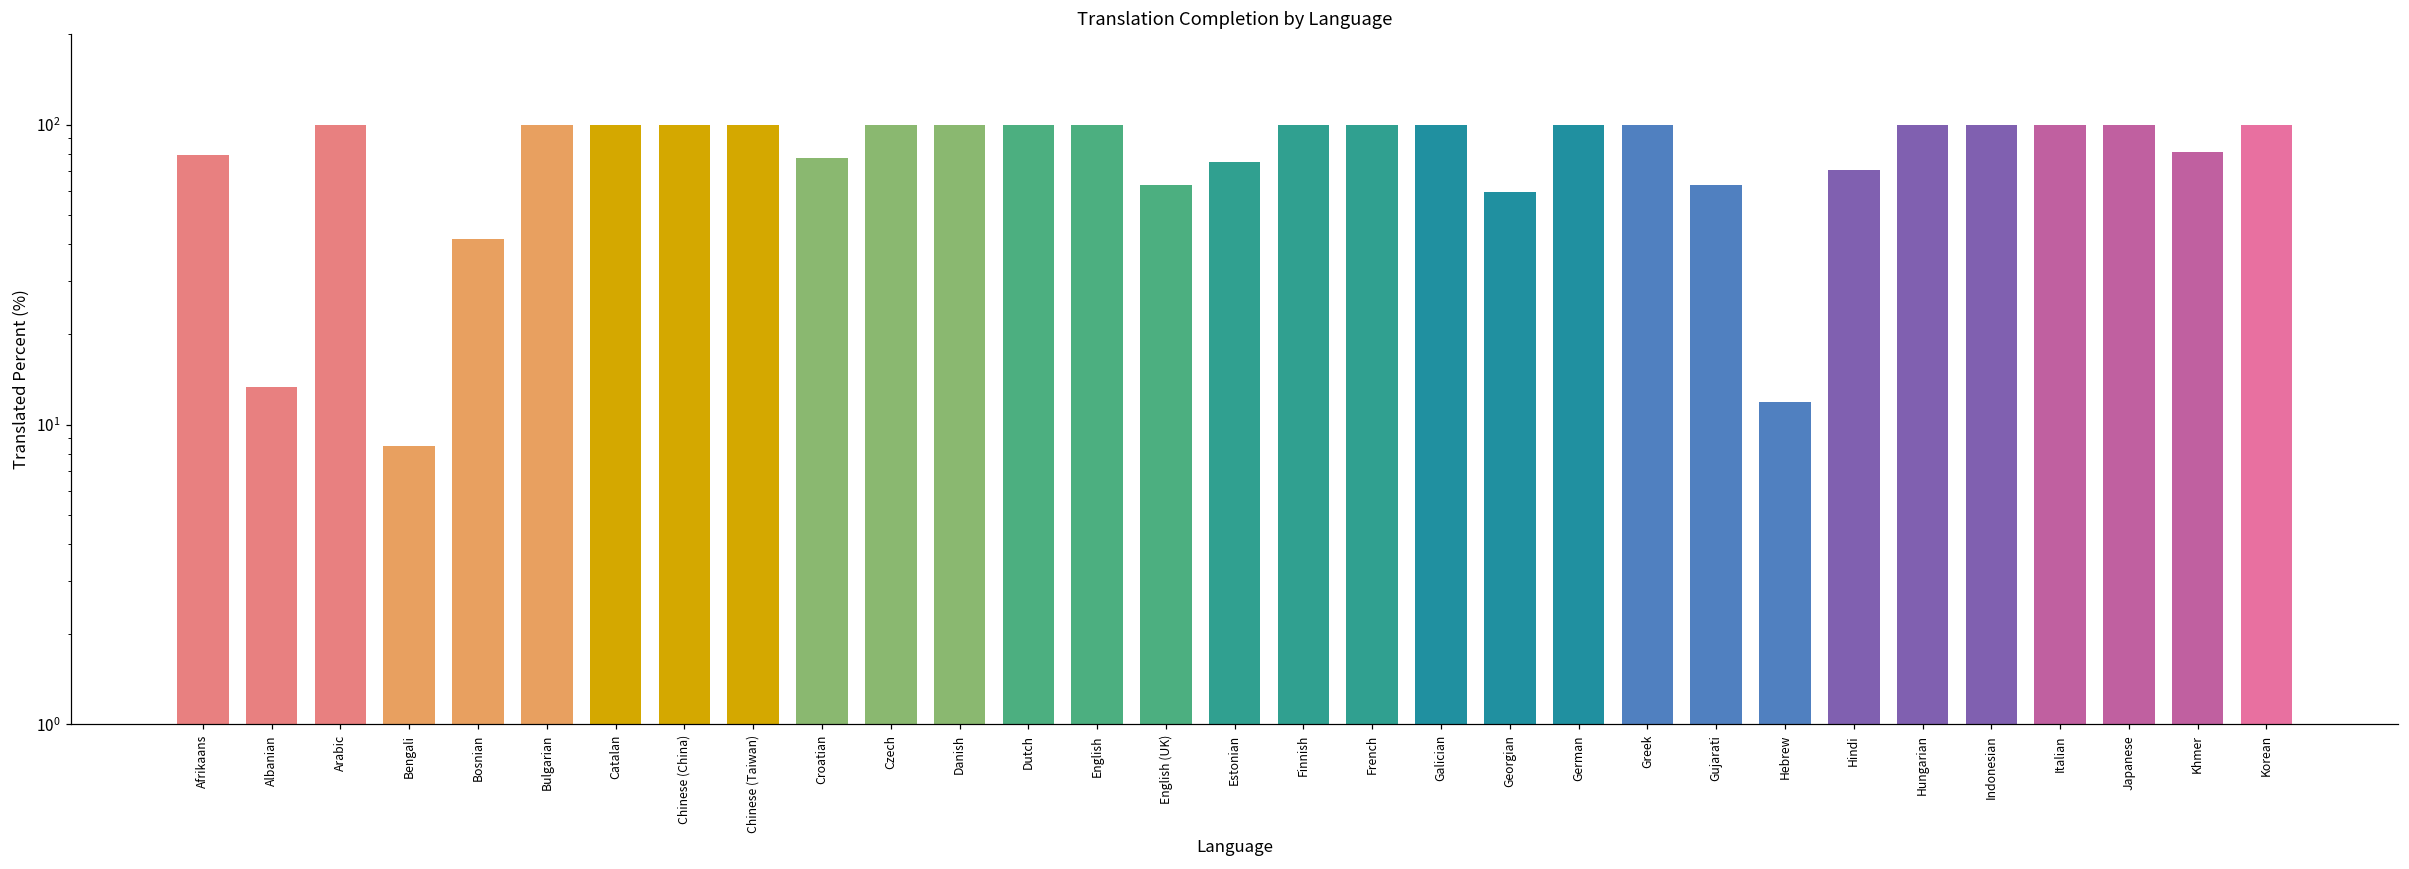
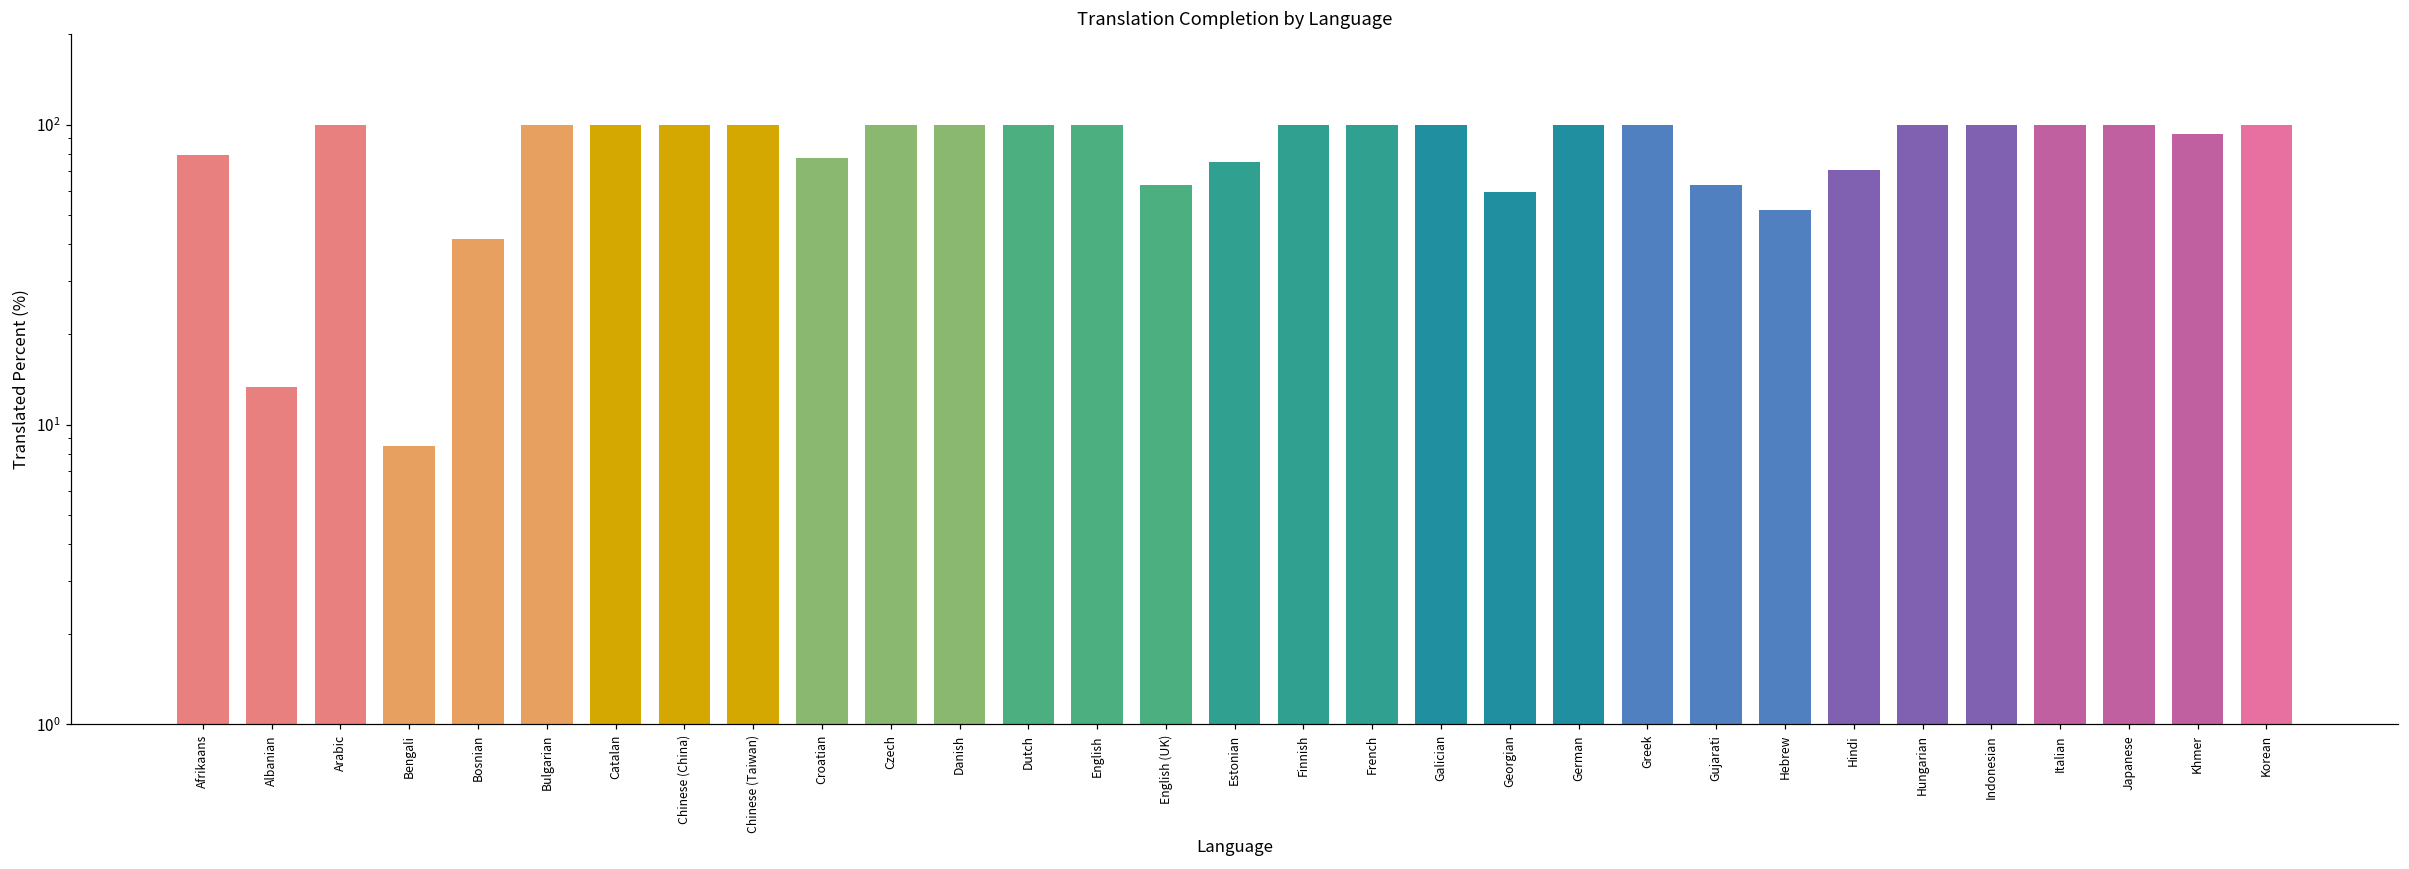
  {
    "Afrikaans": 79,
    "Albanian": 13,
    "Arabic": 100,
    "Bengali": 8.5,
    "Bosnian": 42,
    "Bulgarian": 100,
    "Catalan": 100,
    "Chinese (China)": 100,
    "Chinese (Taiwan)": 100,
    "Croatian": 78,
    "Czech": 100,
    "Danish": 100,
    "Dutch": 100,
    "English": 100,
    "English (UK)": 63,
    "Estonian": 75,
    "Finnish": 100,
    "French": 100,
    "Galician": 100,
    "Georgian": 60,
    "German": 100,
    "Greek": 100,
    "Gujarati": 63,
-   "Hebrew": 12,
+   "Hebrew": 52,
    "Hindi": 71,
    "Hungarian": 100,
    "Indonesian": 100,
    "Italian": 100,
    "Japanese": 100,
-   "Khmer": 81,
+   "Khmer": 93,
    "Korean": 100
  }
